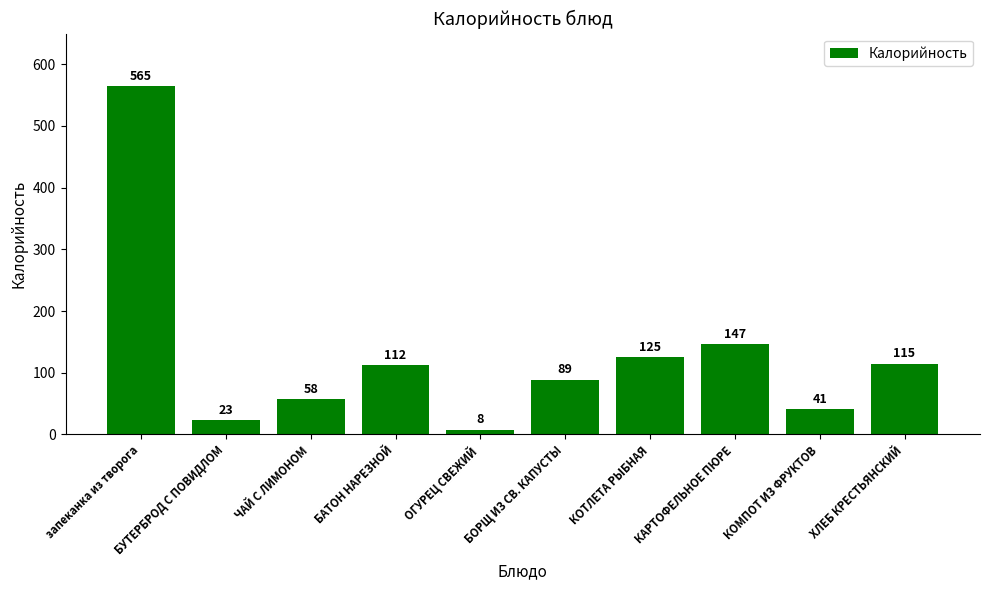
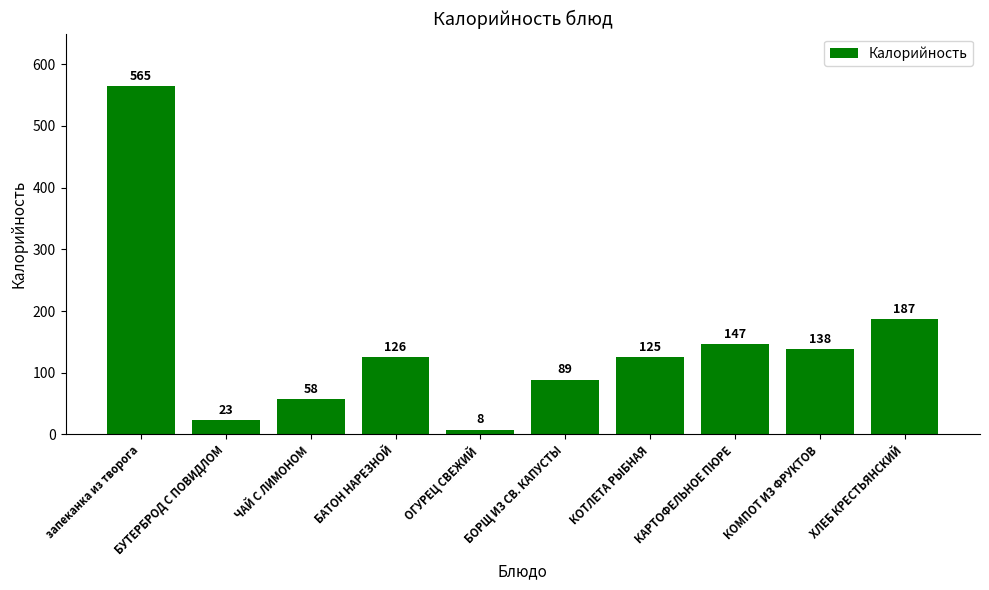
  {
    "запеканка из творога": 565,
    "БУТЕРБРОД С ПОВИДЛОМ": 23,
    "ЧАЙ С ЛИМОНОМ": 58,
-   "БАТОН НАРЕЗНОЙ": 112,
+   "БАТОН НАРЕЗНОЙ": 126,
    "ОГУРЕЦ СВЕЖИЙ": 8,
    "БОРЩ ИЗ СВ. КАПУСТЫ": 89,
    "КОТЛЕТА РЫБНАЯ": 125,
    "КАРТОФЕЛЬНОЕ ПЮРЕ": 147,
-   "КОМПОТ ИЗ ФРУКТОВ": 41,
-   "ХЛЕБ КРЕСТЬЯНСКИЙ": 115
+   "КОМПОТ ИЗ ФРУКТОВ": 138,
+   "ХЛЕБ КРЕСТЬЯНСКИЙ": 187
  }
